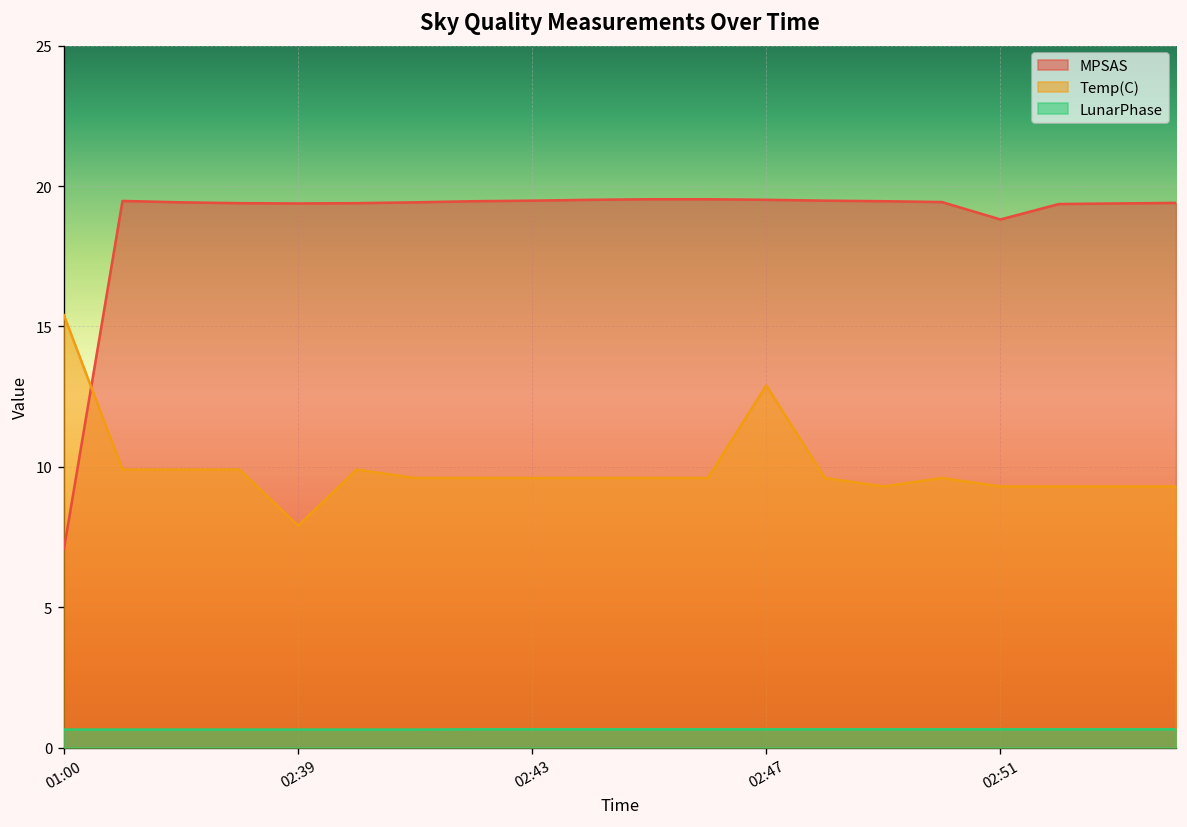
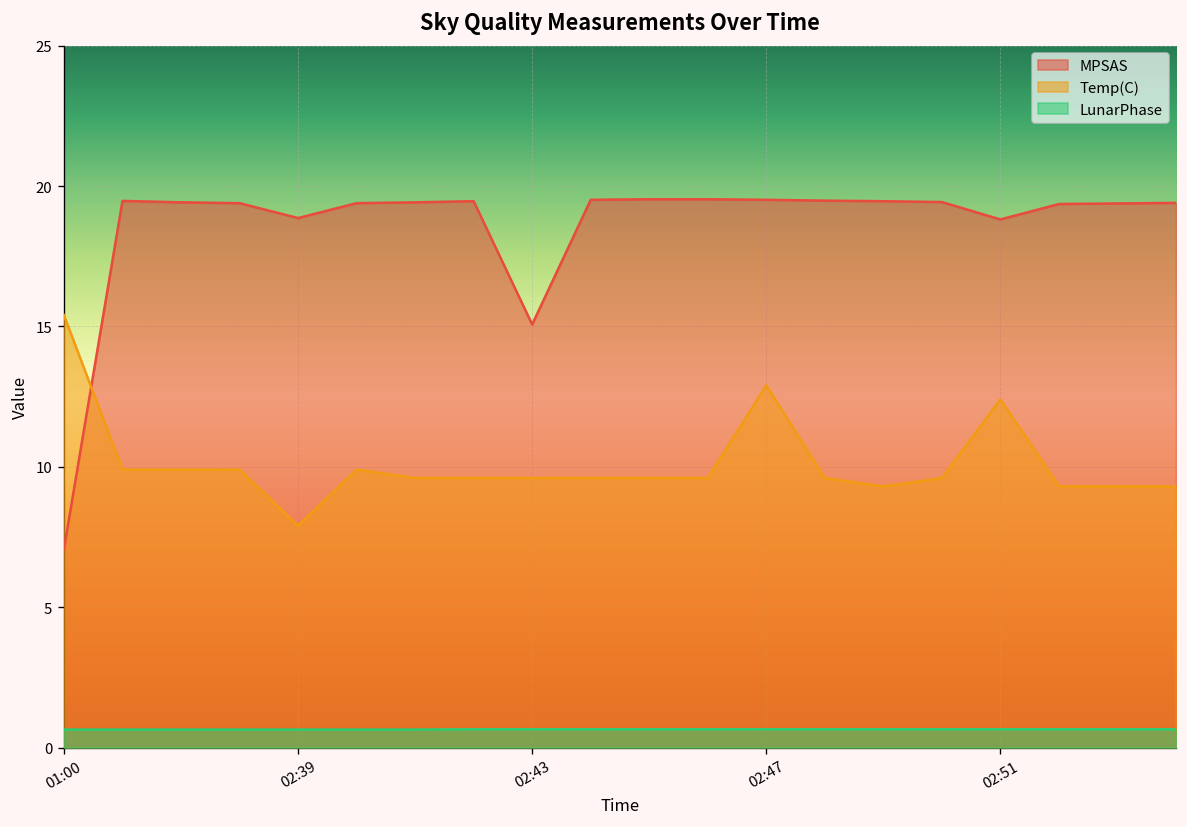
  {
    "MPSAS": {
      "01:00": 7.1,
-     "02:39": 19.4,
-     "02:43": 19.5,
+     "02:39": 18.9,
+     "02:43": 15.1,
      "02:47": 19.5,
      "02:51": 18.8
    },
    "Temp(C)": {
      "01:00": 15.4,
      "02:39": 7.9,
      "02:43": 9.6,
      "02:47": 12.9,
-     "02:51": 9.3
+     "02:51": 12.4
    },
    "LunarPhase": {
      "01:00": 0.6,
      "02:39": 0.6,
      "02:43": 0.7,
      "02:47": 0.7,
      "02:51": 0.7
    }
  }
